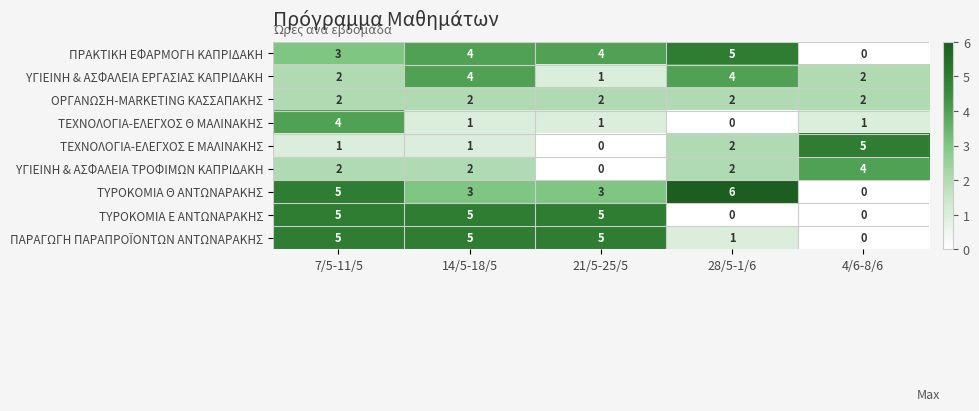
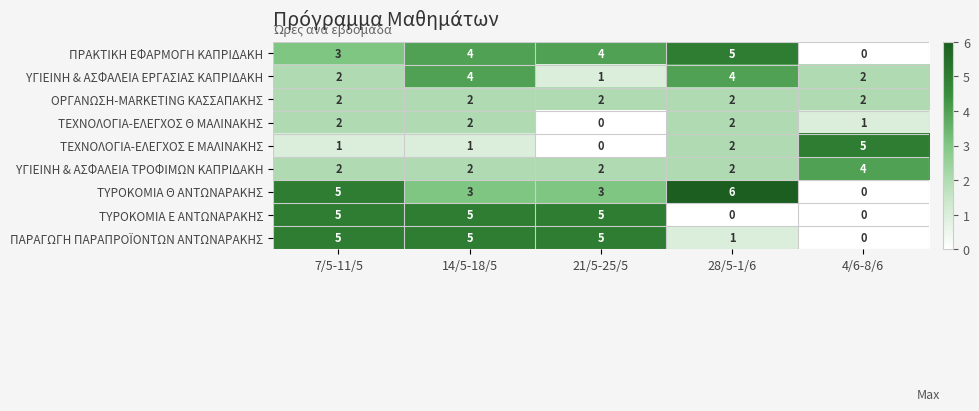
  {
    "ΠΡΑΚΤΙΚΗ ΕΦΑΡΜΟΓΗ ΚΑΠΡΙΔΑΚΗ": {
      "7/5-11/5": 3,
      "14/5-18/5": 4,
      "21/5-25/5": 4,
      "28/5-1/6": 5,
      "4/6-8/6": 0
    },
    "ΥΓΙΕΙΝΗ & ΑΣΦΑΛΕΙΑ ΕΡΓΑΣΙΑΣ ΚΑΠΡΙΔΑΚΗ": {
      "7/5-11/5": 2,
      "14/5-18/5": 4,
      "21/5-25/5": 1,
      "28/5-1/6": 4,
      "4/6-8/6": 2
    },
    "ΟΡΓΑΝΩΣΗ-MARKETING ΚΑΣΣΑΠΑΚΗΣ": {
      "7/5-11/5": 2,
      "14/5-18/5": 2,
      "21/5-25/5": 2,
      "28/5-1/6": 2,
      "4/6-8/6": 2
    },
    "ΤΕΧΝΟΛΟΓΙΑ-ΕΛΕΓΧΟΣ Θ ΜΑΛΙΝΑΚΗΣ": {
-     "7/5-11/5": 4,
-     "14/5-18/5": 1,
-     "21/5-25/5": 1,
-     "28/5-1/6": 0,
+     "7/5-11/5": 2,
+     "14/5-18/5": 2,
+     "21/5-25/5": 0,
+     "28/5-1/6": 2,
      "4/6-8/6": 1
    },
    "ΤΕΧΝΟΛΟΓΙΑ-ΕΛΕΓΧΟΣ Ε ΜΑΛΙΝΑΚΗΣ": {
      "7/5-11/5": 1,
      "14/5-18/5": 1,
      "21/5-25/5": 0,
      "28/5-1/6": 2,
      "4/6-8/6": 5
    },
    "ΥΓΙΕΙΝΗ & ΑΣΦΑΛΕΙΑ ΤΡΟΦΙΜΩΝ ΚΑΠΡΙΔΑΚΗ": {
      "7/5-11/5": 2,
      "14/5-18/5": 2,
-     "21/5-25/5": 0,
+     "21/5-25/5": 2,
      "28/5-1/6": 2,
      "4/6-8/6": 4
    },
    "ΤΥΡΟΚΟΜΙΑ Θ ΑΝΤΩΝΑΡΑΚΗΣ": {
      "7/5-11/5": 5,
      "14/5-18/5": 3,
      "21/5-25/5": 3,
      "28/5-1/6": 6,
      "4/6-8/6": 0
    },
    "ΤΥΡΟΚΟΜΙΑ Ε ΑΝΤΩΝΑΡΑΚΗΣ": {
      "7/5-11/5": 5,
      "14/5-18/5": 5,
      "21/5-25/5": 5,
      "28/5-1/6": 0,
      "4/6-8/6": 0
    },
    "ΠΑΡΑΓΩΓΗ ΠΑΡΑΠΡΟΪΟΝΤΩΝ ΑΝΤΩΝΑΡΑΚΗΣ": {
      "7/5-11/5": 5,
      "14/5-18/5": 5,
      "21/5-25/5": 5,
      "28/5-1/6": 1,
      "4/6-8/6": 0
    }
  }
